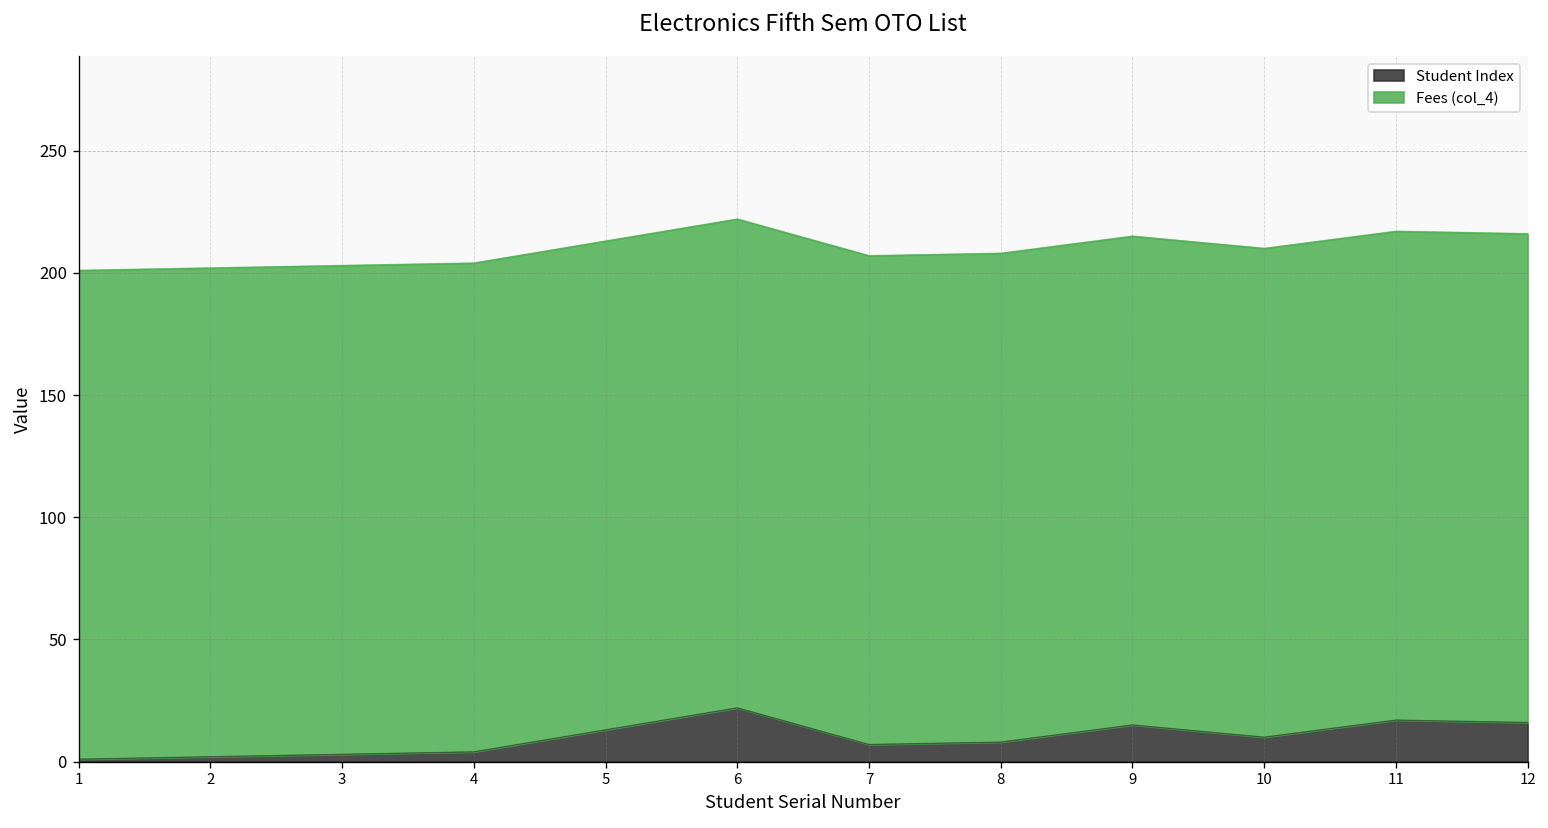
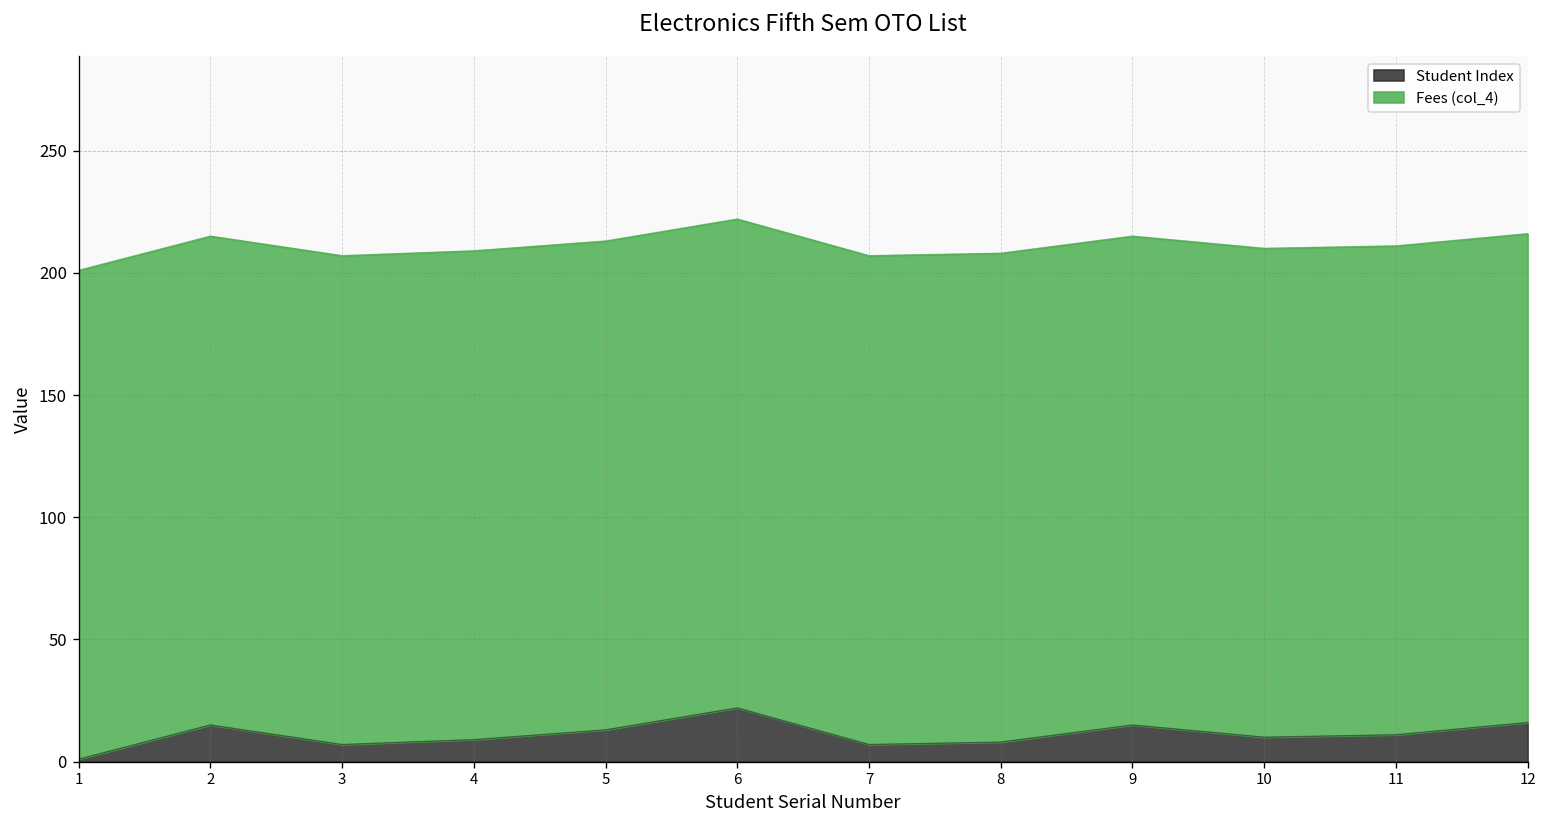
  {
    "Student Index": {
      "1": 1,
-     "2": 2,
-     "3": 3,
-     "4": 4,
+     "2": 15,
+     "3": 7,
+     "4": 9,
      "5": 13,
      "6": 22,
      "7": 7,
      "8": 8,
      "9": 15,
      "10": 10,
-     "11": 17,
+     "11": 11,
      "12": 16
    },
    "Fees (col_4)": {
      "1": 200,
      "2": 200,
      "3": 200,
      "4": 200,
      "5": 200,
      "6": 200,
      "7": 200,
      "8": 200,
      "9": 200,
      "10": 200,
      "11": 200,
      "12": 200
    }
  }
